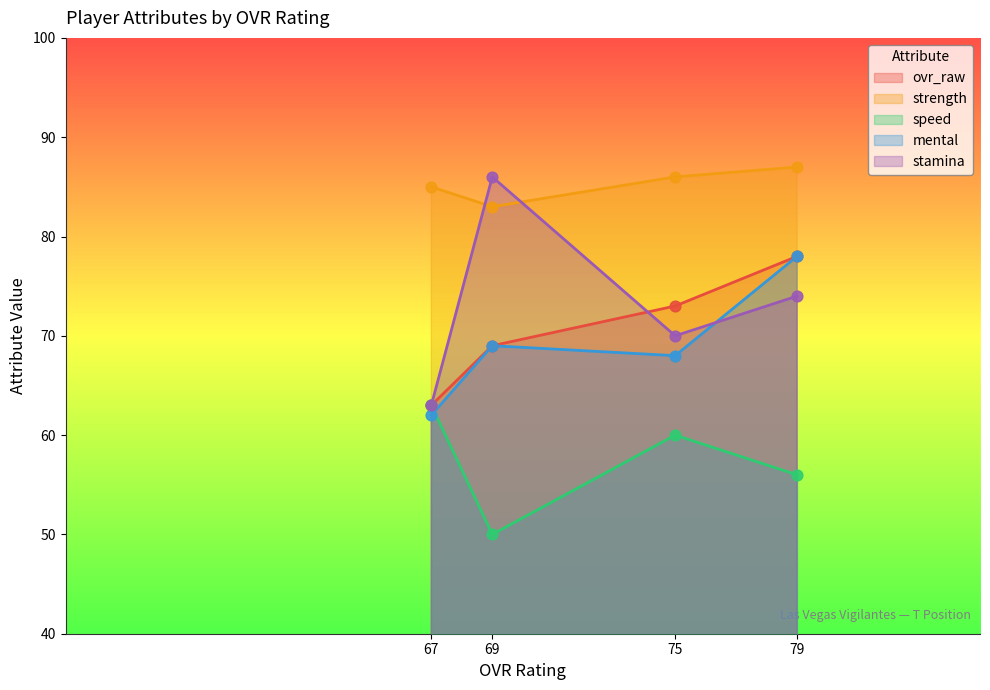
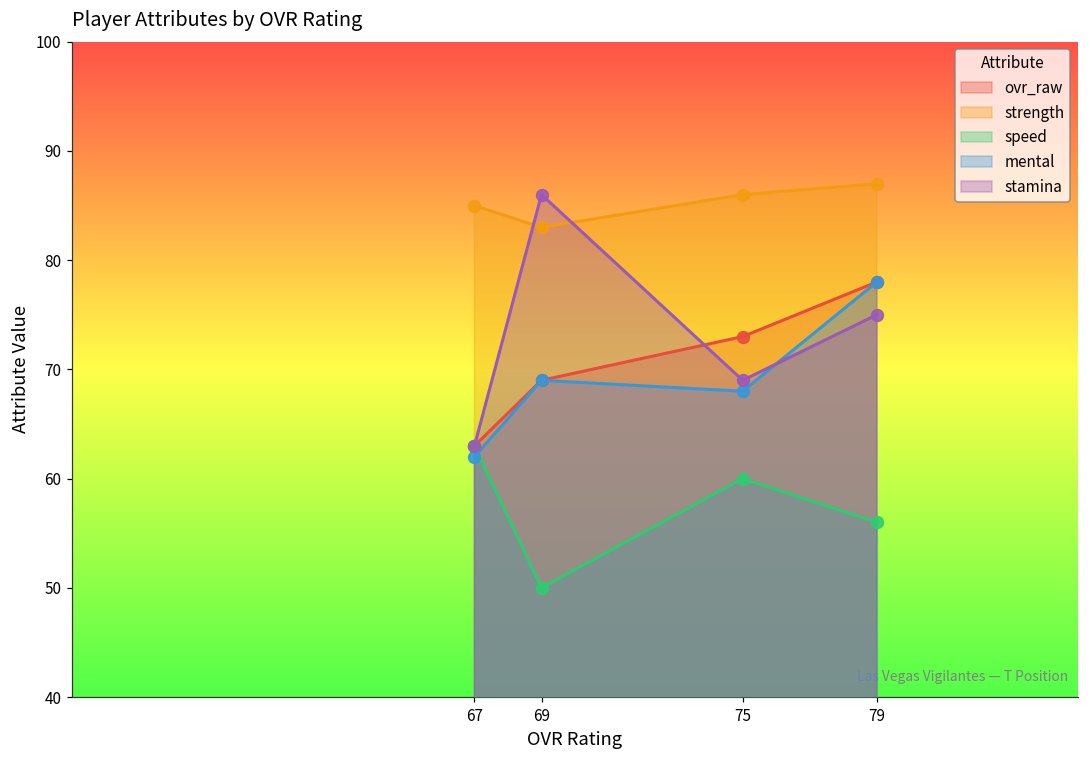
  {
    "speed": {
      "69": 50,
      "75": 60,
      "79": 56
    },
    "mental": {
      "67": 62,
      "75": 68
    },
    "stamina": {
      "69": 86,
-     "75": 70,
-     "79": 74
+     "75": 69,
+     "79": 75
    }
  }
